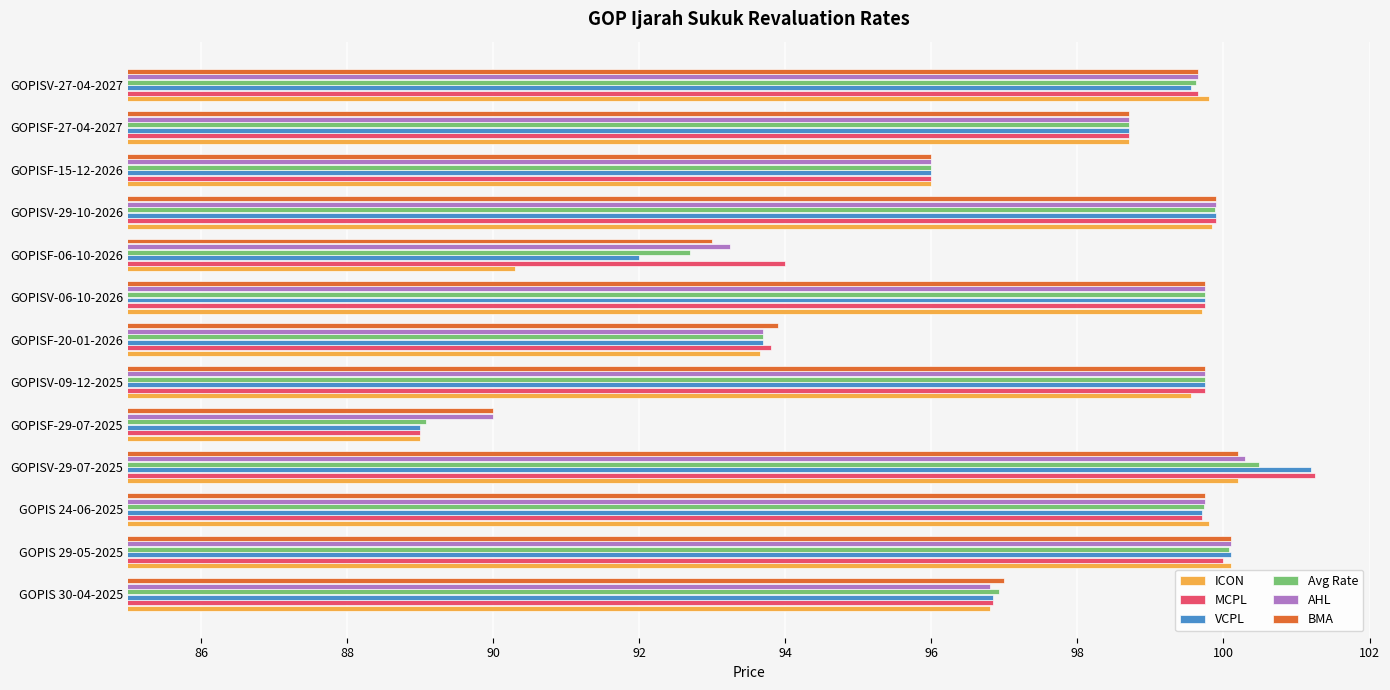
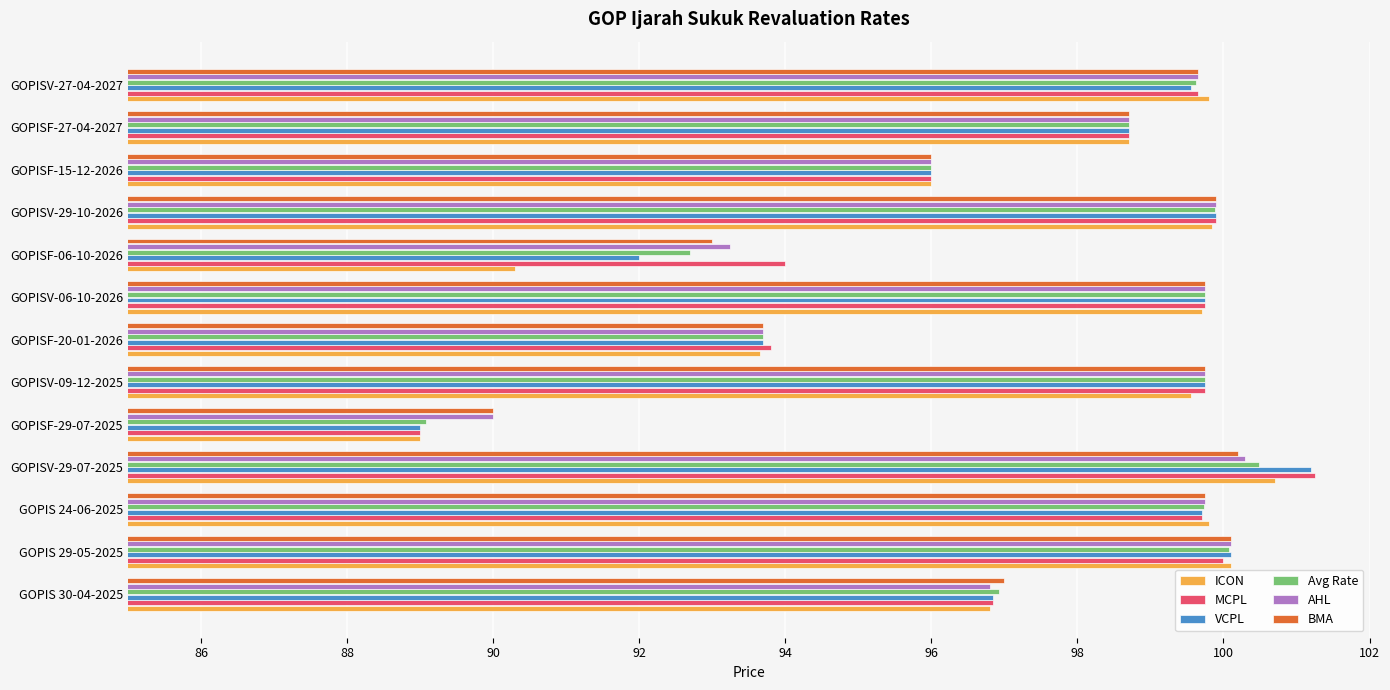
  {
    "ICON": {
      "GOPISV-27-04-2027": 99.8,
      "GOPISF-27-04-2027": 98.7,
      "GOPISF-15-12-2026": 96.0,
      "GOPISV-29-10-2026": 99.9,
      "GOPISF-06-10-2026": 90.3,
      "GOPISV-06-10-2026": 99.7,
      "GOPISF-20-01-2026": 93.7,
      "GOPISV-09-12-2025": 99.6,
      "GOPISF-29-07-2025": 89.0,
-     "GOPISV-29-07-2025": 100.2,
+     "GOPISV-29-07-2025": 100.7,
      "GOPIS 24-06-2025": 99.8,
      "GOPIS 29-05-2025": 100.1,
      "GOPIS 30-04-2025": 96.8
    },
    "MCPL": {
      "GOPISV-27-04-2027": 99.7,
      "GOPISF-27-04-2027": 98.7,
      "GOPISF-15-12-2026": 96.0,
      "GOPISV-29-10-2026": 99.9,
      "GOPISF-06-10-2026": 94.0,
      "GOPISV-06-10-2026": 99.8,
      "GOPISF-20-01-2026": 93.8,
      "GOPISV-09-12-2025": 99.8,
      "GOPISF-29-07-2025": 89.0,
      "GOPISV-29-07-2025": 101.3,
      "GOPIS 24-06-2025": 99.7,
      "GOPIS 29-05-2025": 100.0,
      "GOPIS 30-04-2025": 96.9
    },
    "VCPL": {
      "GOPISV-27-04-2027": 99.6,
      "GOPISF-27-04-2027": 98.7,
      "GOPISF-15-12-2026": 96.0,
      "GOPISV-29-10-2026": 99.9,
      "GOPISF-06-10-2026": 92.0,
      "GOPISV-06-10-2026": 99.8,
      "GOPISF-20-01-2026": 93.7,
      "GOPISV-09-12-2025": 99.8,
      "GOPISF-29-07-2025": 89.0,
      "GOPISV-29-07-2025": 101.2,
      "GOPIS 24-06-2025": 99.7,
      "GOPIS 29-05-2025": 100.1,
      "GOPIS 30-04-2025": 96.9
    },
    "Avg Rate": {
      "GOPISV-27-04-2027": 99.6,
      "GOPISF-27-04-2027": 98.7,
      "GOPISF-15-12-2026": 96.0,
      "GOPISV-29-10-2026": 99.9,
      "GOPISF-06-10-2026": 92.7,
      "GOPISV-06-10-2026": 99.8,
      "GOPISF-20-01-2026": 93.7,
      "GOPISV-09-12-2025": 99.8,
      "GOPISF-29-07-2025": 89.1,
      "GOPISV-29-07-2025": 100.5,
      "GOPIS 24-06-2025": 99.7,
      "GOPIS 29-05-2025": 100.1,
      "GOPIS 30-04-2025": 96.9
    },
    "AHL": {
      "GOPISV-27-04-2027": 99.7,
      "GOPISF-27-04-2027": 98.7,
      "GOPISF-15-12-2026": 96.0,
      "GOPISV-29-10-2026": 99.9,
      "GOPISF-06-10-2026": 93.3,
      "GOPISV-06-10-2026": 99.8,
      "GOPISF-20-01-2026": 93.7,
      "GOPISV-09-12-2025": 99.8,
      "GOPISF-29-07-2025": 90.0,
      "GOPISV-29-07-2025": 100.3,
      "GOPIS 24-06-2025": 99.8,
      "GOPIS 29-05-2025": 100.1,
      "GOPIS 30-04-2025": 96.8
    },
    "BMA": {
      "GOPISV-27-04-2027": 99.7,
      "GOPISF-27-04-2027": 98.7,
      "GOPISF-15-12-2026": 96.0,
      "GOPISV-29-10-2026": 99.9,
      "GOPISF-06-10-2026": 93.0,
      "GOPISV-06-10-2026": 99.8,
-     "GOPISF-20-01-2026": 93.9,
+     "GOPISF-20-01-2026": 93.7,
      "GOPISV-09-12-2025": 99.8,
      "GOPISF-29-07-2025": 90.0,
      "GOPISV-29-07-2025": 100.2,
      "GOPIS 24-06-2025": 99.8,
      "GOPIS 29-05-2025": 100.1,
      "GOPIS 30-04-2025": 97.0
    }
  }
